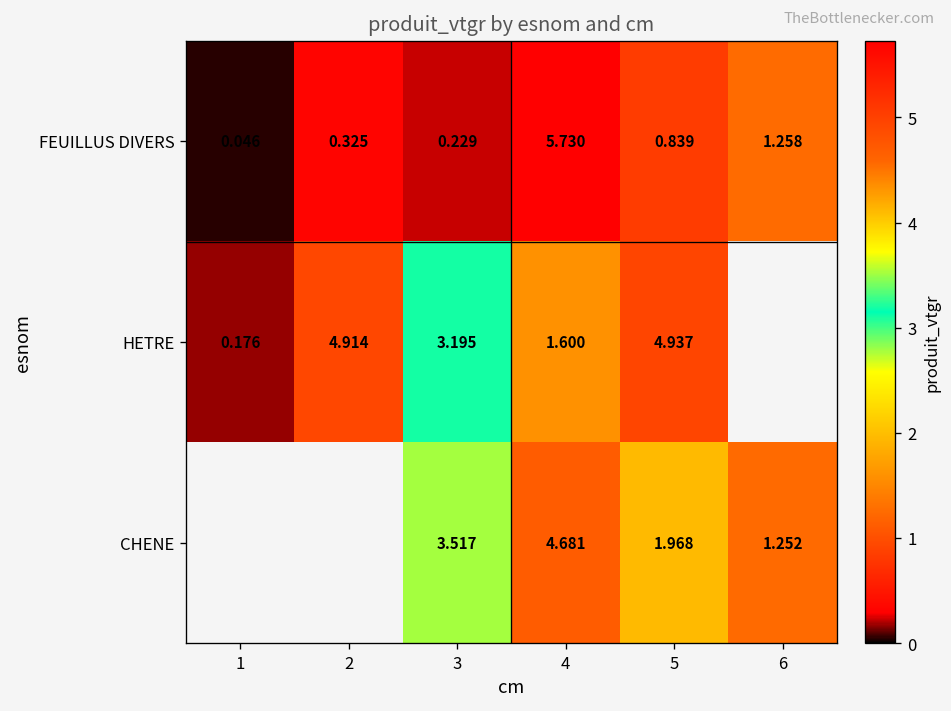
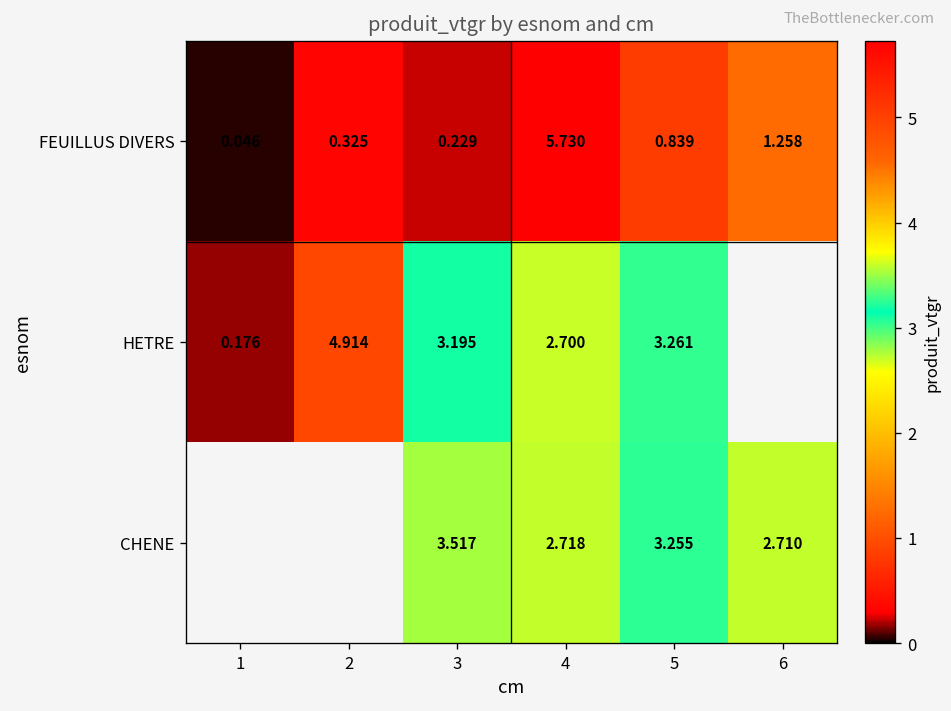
  {
    "FEUILLUS DIVERS": {
      "2": 0.325,
      "3": 0.229,
      "4": 5.730,
      "5": 0.839,
      "6": 1.258
    },
    "HETRE": {
      "1": 0.176,
      "2": 4.914,
      "3": 3.195,
-     "4": 1.600,
-     "5": 4.937
+     "4": 2.700,
+     "5": 3.261
    },
    "CHENE": {
      "3": 3.517,
-     "4": 4.681,
-     "5": 1.968,
-     "6": 1.252
+     "4": 2.718,
+     "5": 3.255,
+     "6": 2.710
    }
  }
